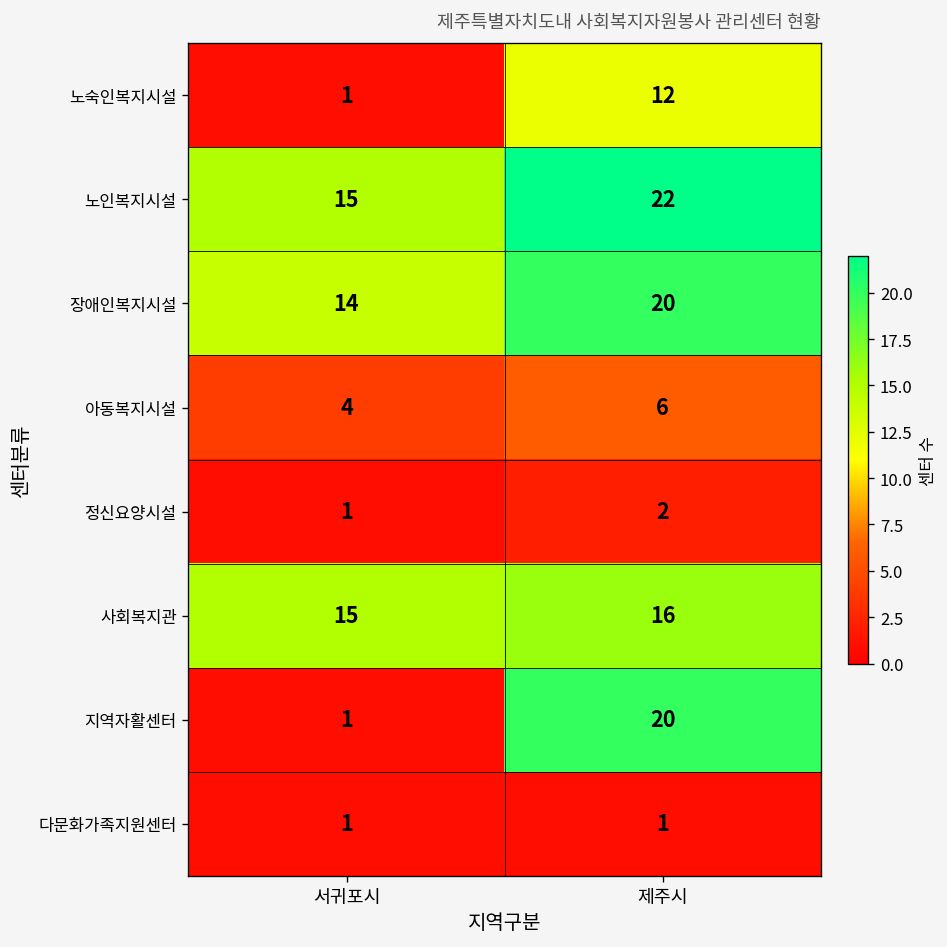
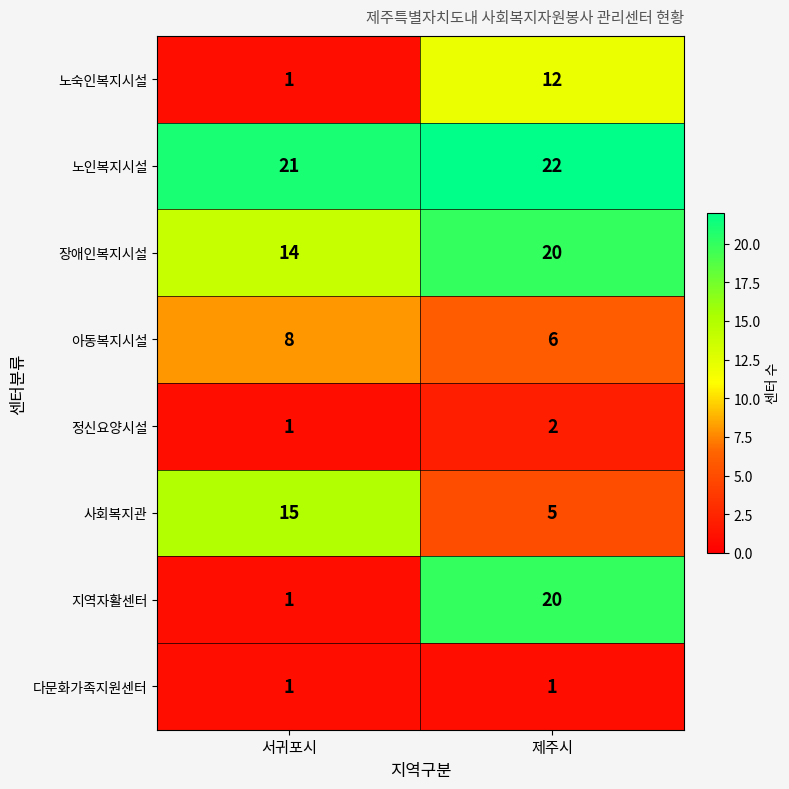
  {
    "노숙인복지시설": {
      "서귀포시": 1,
      "제주시": 12
    },
    "노인복지시설": {
-     "서귀포시": 15,
+     "서귀포시": 21,
      "제주시": 22
    },
    "장애인복지시설": {
      "서귀포시": 14,
      "제주시": 20
    },
    "아동복지시설": {
-     "서귀포시": 4,
+     "서귀포시": 8,
      "제주시": 6
    },
    "정신요양시설": {
      "서귀포시": 1,
      "제주시": 2
    },
    "사회복지관": {
      "서귀포시": 15,
-     "제주시": 16
+     "제주시": 5
    },
    "지역자활센터": {
      "서귀포시": 1,
      "제주시": 20
    },
    "다문화가족지원센터": {
      "서귀포시": 1,
      "제주시": 1
    }
  }
